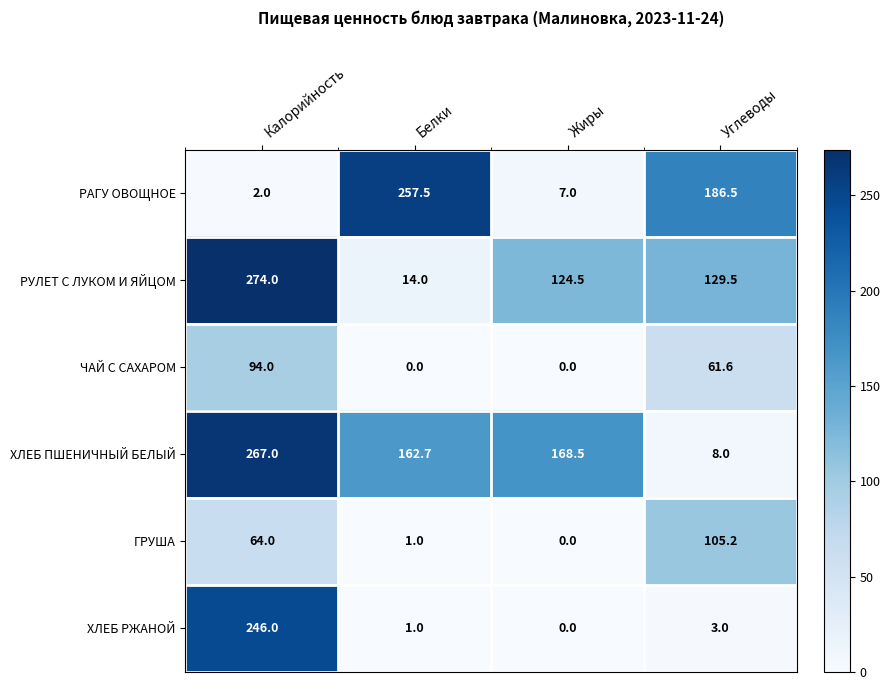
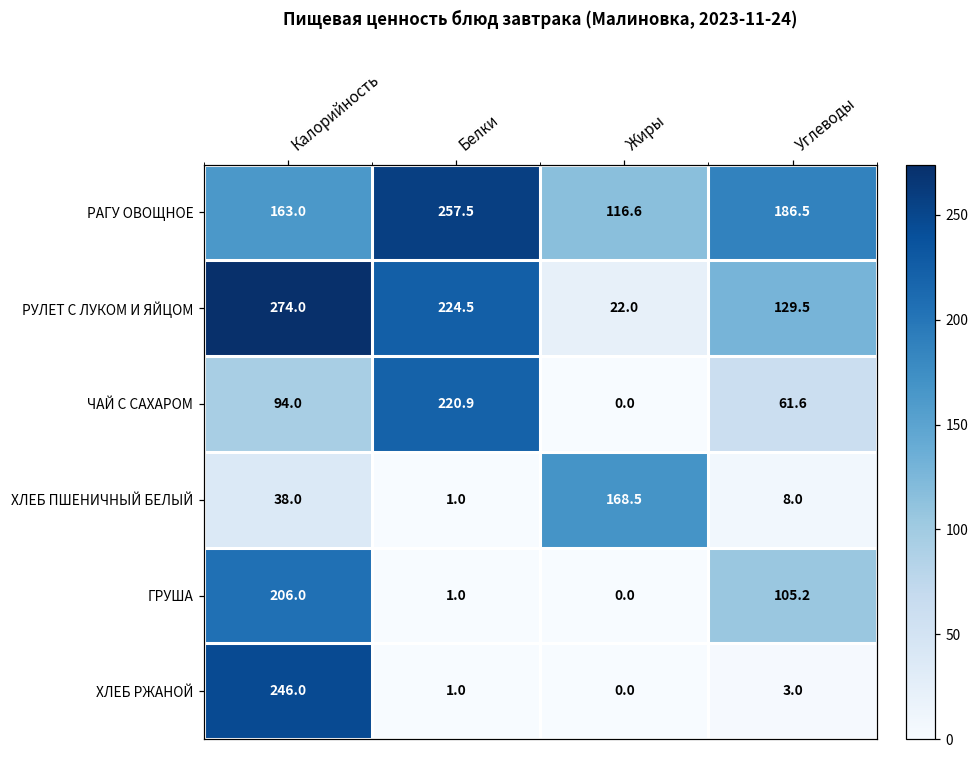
  {
    "РАГУ ОВОЩНОЕ": {
-     "Калорийность": 2.0,
+     "Калорийность": 163.0,
      "Белки": 257.5,
-     "Жиры": 7.0,
+     "Жиры": 116.6,
      "Углеводы": 186.5
    },
    "РУЛЕТ С ЛУКОМ И ЯЙЦОМ": {
      "Калорийность": 274.0,
-     "Белки": 14.0,
-     "Жиры": 124.5,
+     "Белки": 224.5,
+     "Жиры": 22.0,
      "Углеводы": 129.5
    },
    "ЧАЙ С САХАРОМ": {
      "Калорийность": 94.0,
-     "Белки": 0.0,
+     "Белки": 220.9,
      "Жиры": 0.0,
      "Углеводы": 61.6
    },
    "ХЛЕБ ПШЕНИЧНЫЙ БЕЛЫЙ": {
-     "Калорийность": 267.0,
-     "Белки": 162.7,
+     "Калорийность": 38.0,
+     "Белки": 1.0,
      "Жиры": 168.5,
      "Углеводы": 8.0
    },
    "ГРУША": {
-     "Калорийность": 64.0,
+     "Калорийность": 206.0,
      "Белки": 1.0,
      "Жиры": 0.0,
      "Углеводы": 105.2
    },
    "ХЛЕБ РЖАНОЙ": {
      "Калорийность": 246.0,
      "Белки": 1.0,
      "Жиры": 0.0,
      "Углеводы": 3.0
    }
  }
